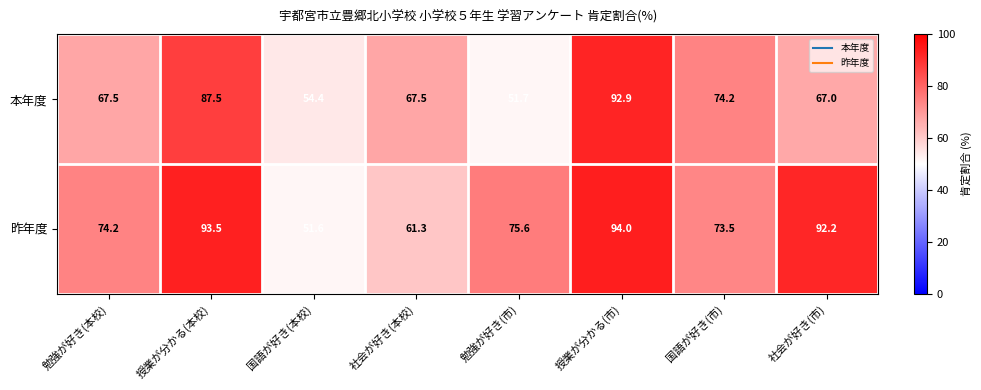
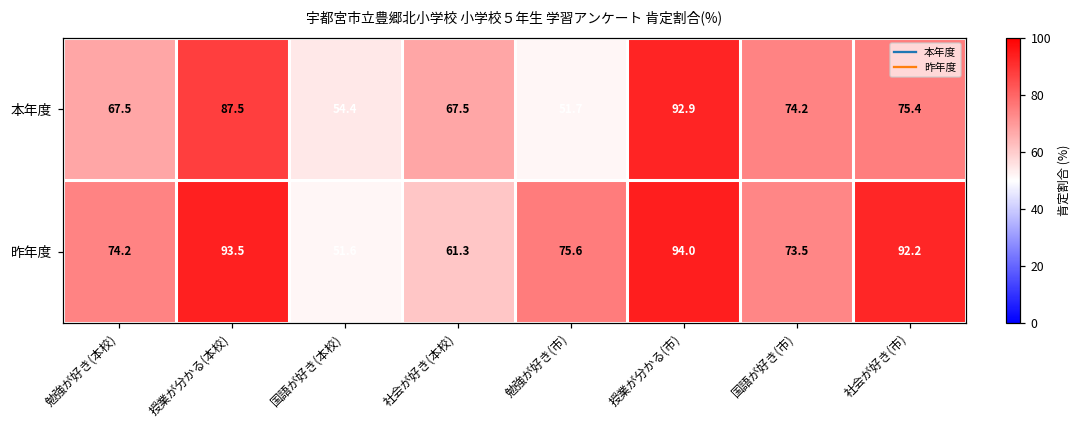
  {
    "本年度": {
      "勉強が好き(本校)": 67.5,
      "授業が分かる(本校)": 87.5,
      "社会が好き(本校)": 67.5,
      "授業が分かる(市)": 92.9,
      "国語が好き(市)": 74.2,
-     "社会が好き(市)": 67.0
+     "社会が好き(市)": 75.4
    },
    "昨年度": {
      "勉強が好き(本校)": 74.2,
      "授業が分かる(本校)": 93.5,
      "社会が好き(本校)": 61.3,
      "勉強が好き(市)": 75.6,
      "授業が分かる(市)": 94.0,
      "国語が好き(市)": 73.5,
      "社会が好き(市)": 92.2
    }
  }
